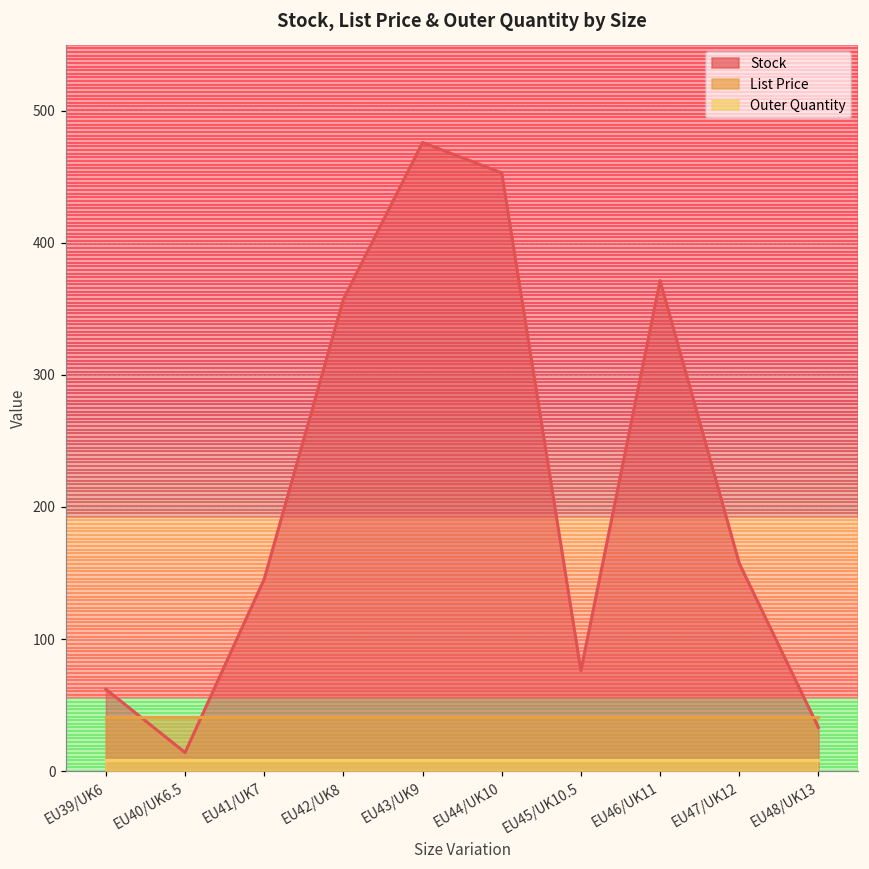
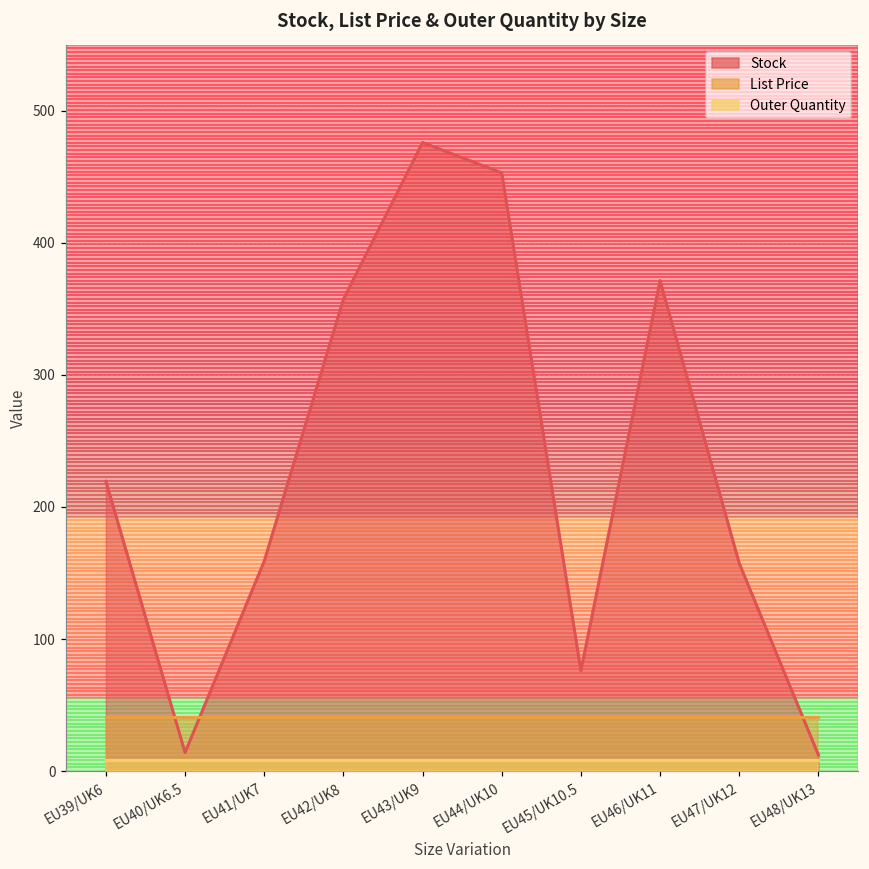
  {
    "Stock": {
-     "EU39/UK6": 62,
+     "EU39/UK6": 219,
      "EU40/UK6.5": 14,
-     "EU41/UK7": 145,
+     "EU41/UK7": 159,
      "EU42/UK8": 357,
      "EU43/UK9": 476,
      "EU44/UK10": 453,
      "EU45/UK10.5": 76,
      "EU46/UK11": 371,
      "EU47/UK12": 157,
-     "EU48/UK13": 33
+     "EU48/UK13": 12
    }
  }
